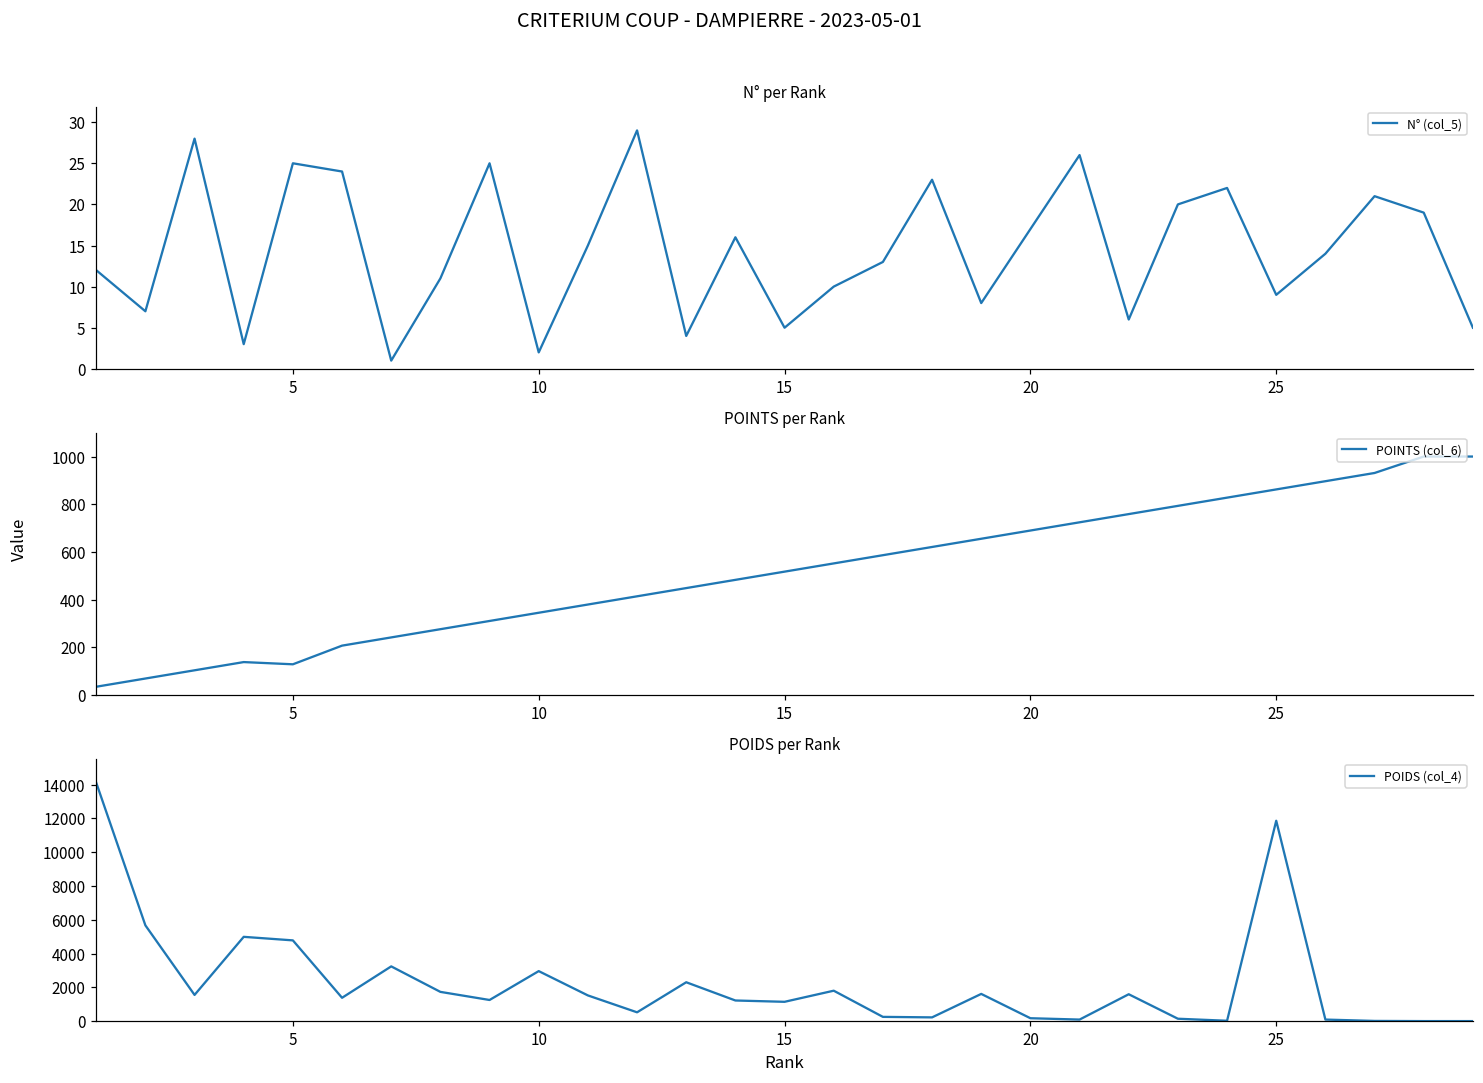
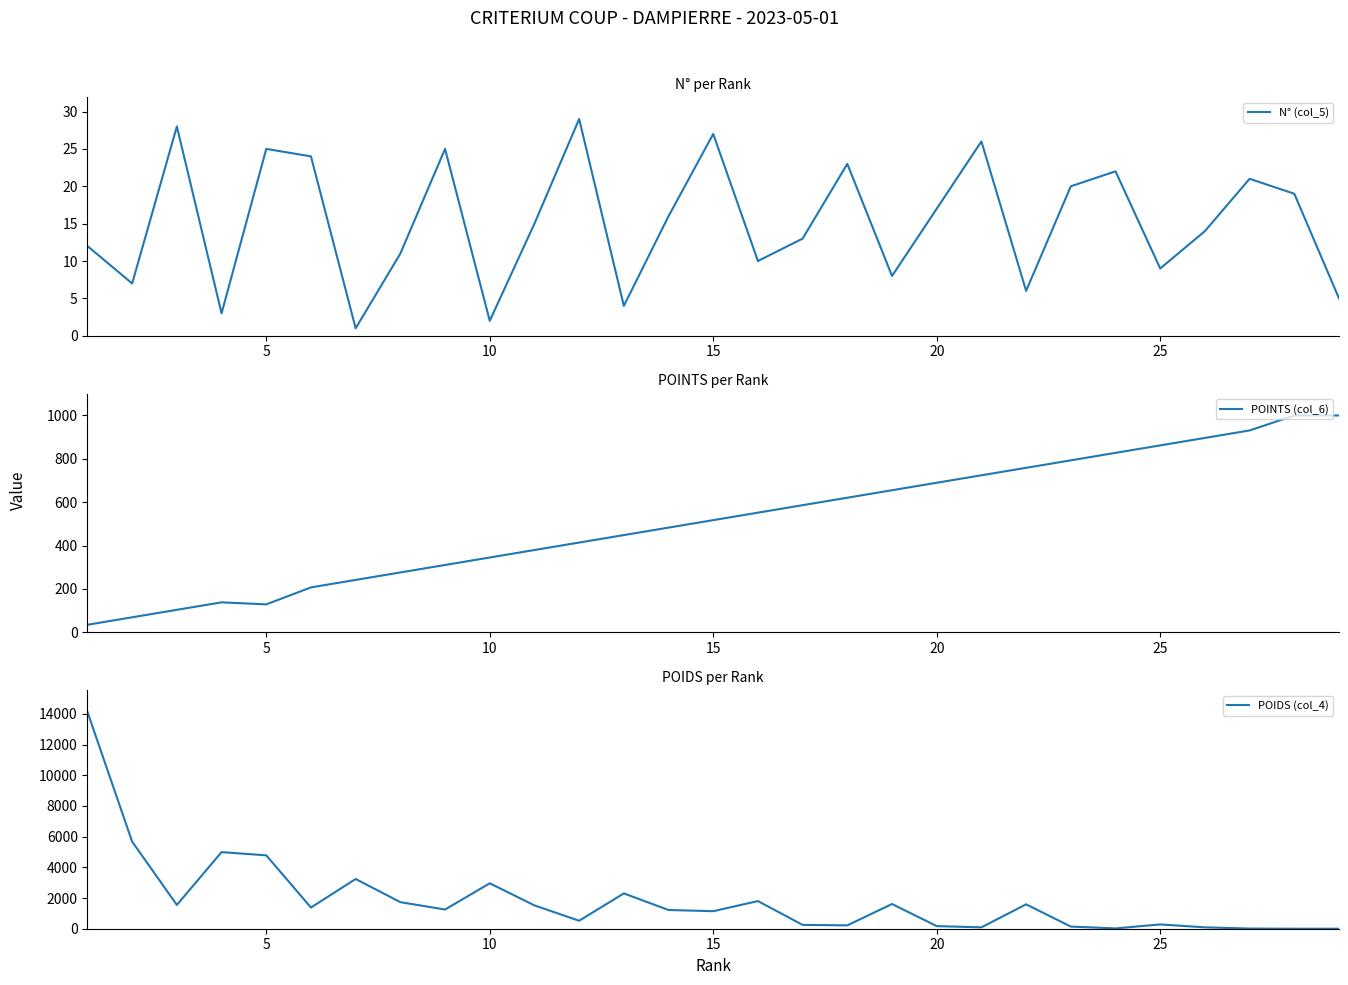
  {
    "N° per Rank": {
      "5": 25,
      "10": 2,
-     "15": 5,
+     "15": 27,
      "20": 17,
      "25": 9
    },
    "POINTS per Rank": {
      "5": 130,
      "10": 340,
      "15": 520,
      "20": 690,
      "25": 860
    },
    "POIDS per Rank": {
      "5": 4800,
      "10": 3000,
      "15": 1100,
      "20": 200,
-     "25": 11900
+     "25": 300
    }
  }
